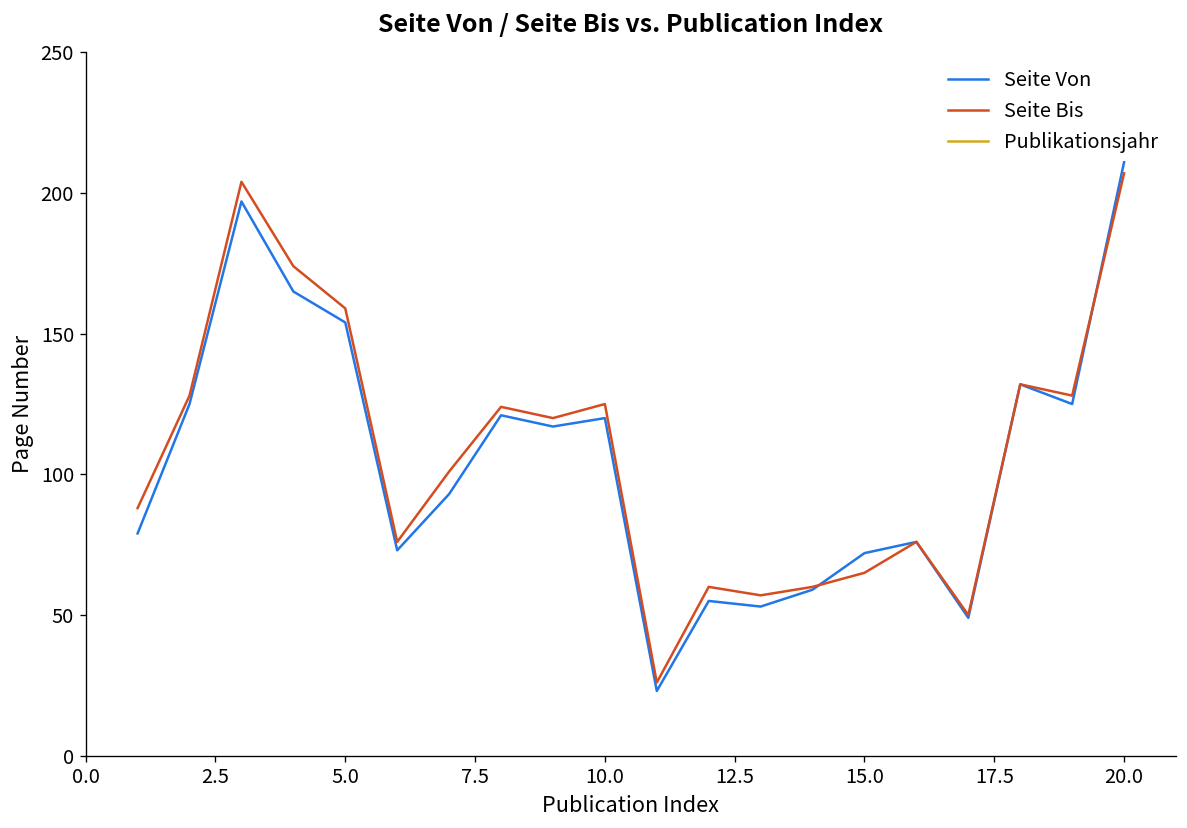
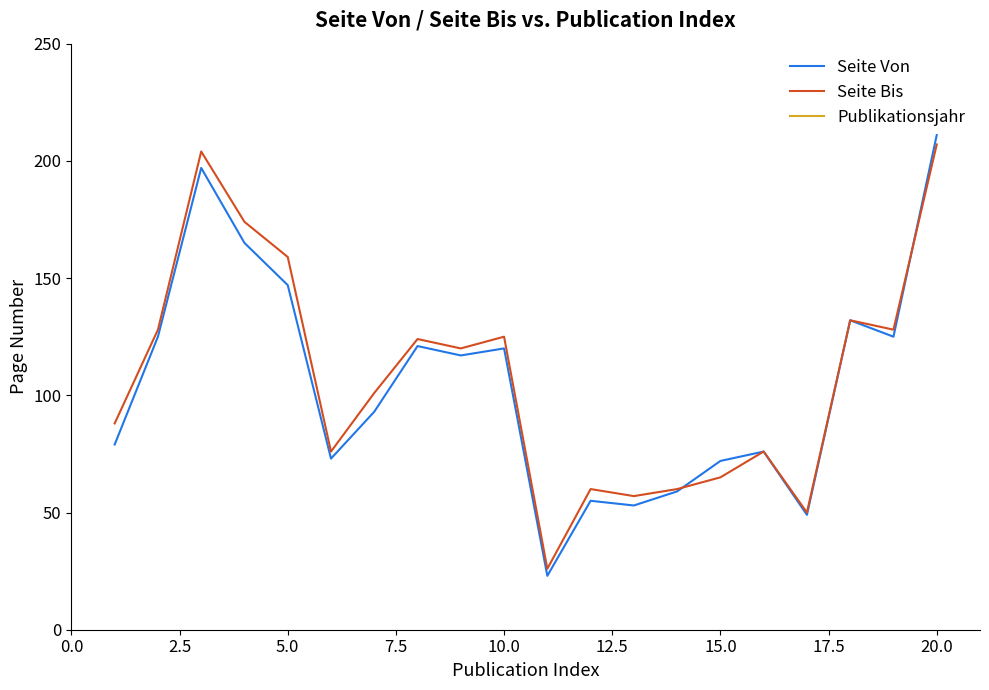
  {
    "Seite Von": {
-     "5.0": 154,
+     "5.0": 147,
      "10.0": 120,
      "15.0": 72,
      "20.0": 211
    },
    "Seite Bis": {
      "5.0": 159,
      "10.0": 125,
      "15.0": 65,
      "20.0": 207
    }
  }
